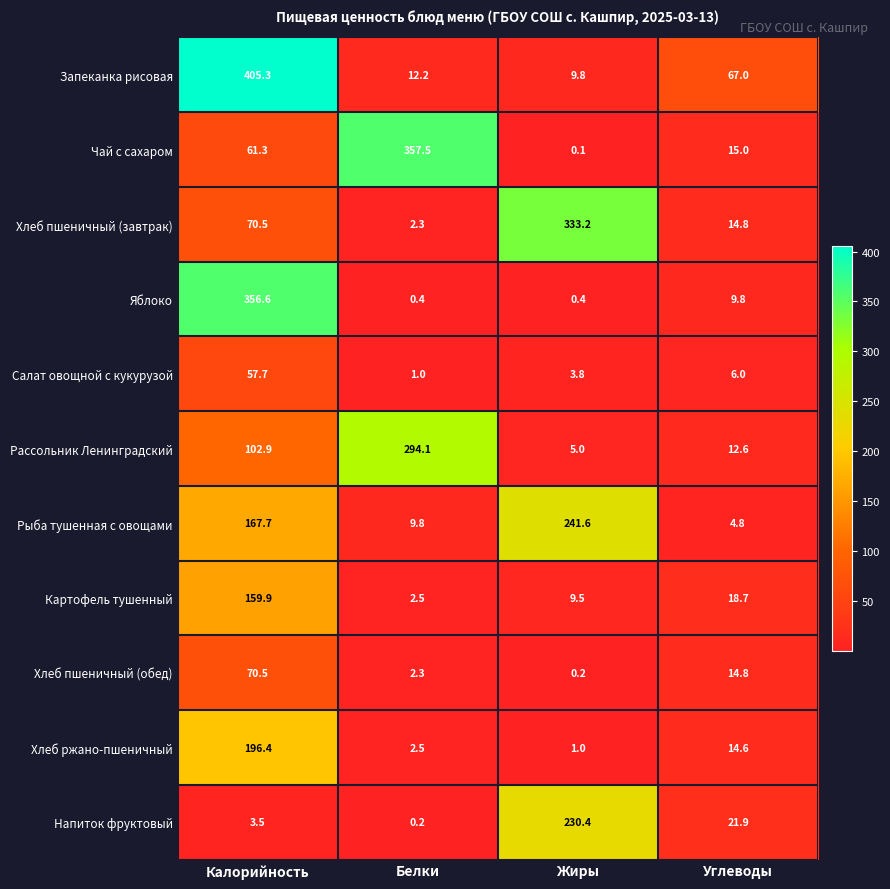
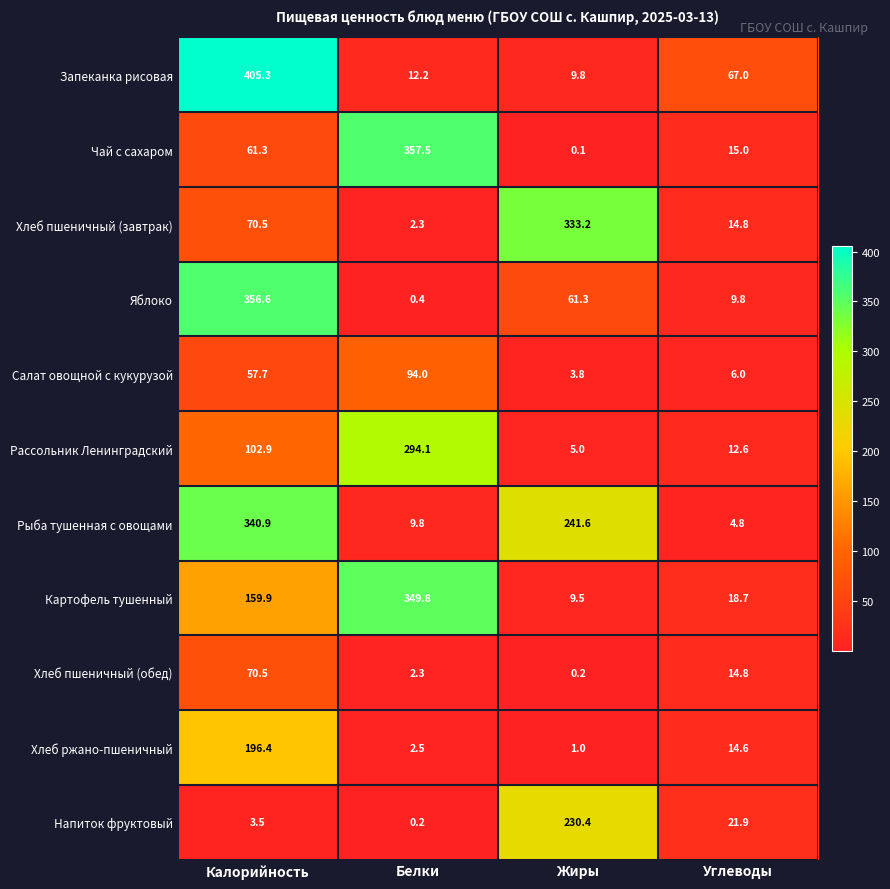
  {
    "Запеканка рисовая": {
      "Калорийность": 405.3,
      "Белки": 12.2,
      "Жиры": 9.8,
      "Углеводы": 67.0
    },
    "Чай с сахаром": {
      "Калорийность": 61.3,
      "Белки": 357.5,
      "Жиры": 0.1,
      "Углеводы": 15.0
    },
    "Хлеб пшеничный (завтрак)": {
      "Калорийность": 70.5,
      "Белки": 2.3,
      "Жиры": 333.2,
      "Углеводы": 14.8
    },
    "Яблоко": {
      "Калорийность": 356.6,
      "Белки": 0.4,
-     "Жиры": 0.4,
+     "Жиры": 61.3,
      "Углеводы": 9.8
    },
    "Салат овощной с кукурузой": {
      "Калорийность": 57.7,
-     "Белки": 1.0,
+     "Белки": 94.0,
      "Жиры": 3.8,
      "Углеводы": 6.0
    },
    "Рассольник Ленинградский": {
      "Калорийность": 102.9,
      "Белки": 294.1,
      "Жиры": 5.0,
      "Углеводы": 12.6
    },
    "Рыба тушенная с овощами": {
-     "Калорийность": 167.7,
+     "Калорийность": 340.9,
      "Белки": 9.8,
      "Жиры": 241.6,
      "Углеводы": 4.8
    },
    "Картофель тушенный": {
      "Калорийность": 159.9,
-     "Белки": 2.5,
+     "Белки": 349.8,
      "Жиры": 9.5,
      "Углеводы": 18.7
    },
    "Хлеб пшеничный (обед)": {
      "Калорийность": 70.5,
      "Белки": 2.3,
      "Жиры": 0.2,
      "Углеводы": 14.8
    },
    "Хлеб ржано-пшеничный": {
      "Калорийность": 196.4,
      "Белки": 2.5,
      "Жиры": 1.0,
      "Углеводы": 14.6
    },
    "Напиток фруктовый": {
      "Калорийность": 3.5,
      "Белки": 0.2,
      "Жиры": 230.4,
      "Углеводы": 21.9
    }
  }
